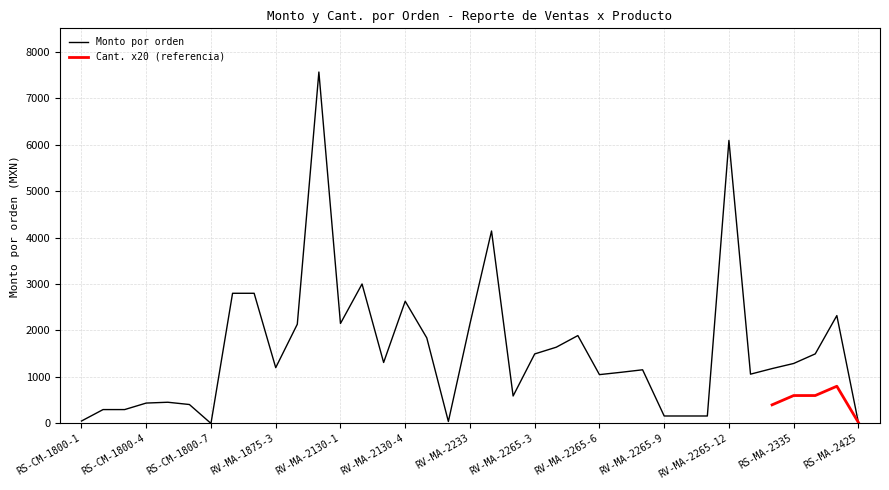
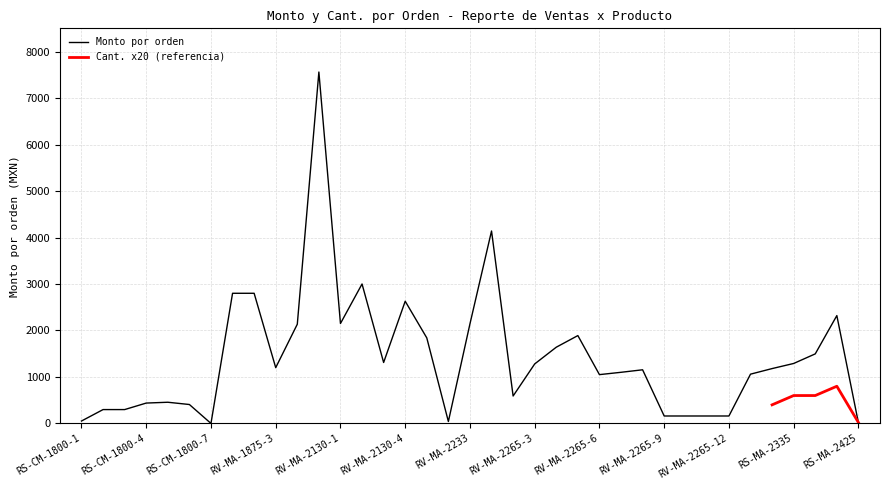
  {
    "Monto por orden": {
      "RS-CM-1800-1": 100,
      "RS-CM-1800-4": 400,
      "RS-CM-1800-7": 0,
      "RV-MA-1875-3": 1200,
      "RV-MA-2130-1": 2200,
      "RV-MA-2130-4": 2600,
      "RV-MA-2233": 2100,
-     "RV-MA-2265-3": 1500,
+     "RV-MA-2265-3": 1300,
      "RV-MA-2265-6": 1100,
      "RV-MA-2265-9": 200,
-     "RV-MA-2265-12": 6100,
+     "RV-MA-2265-12": 200,
      "RS-MA-2335": 1300
    },
    "Cant. x20 (referencia)": {
      "RS-MA-2335": 600
    }
  }
